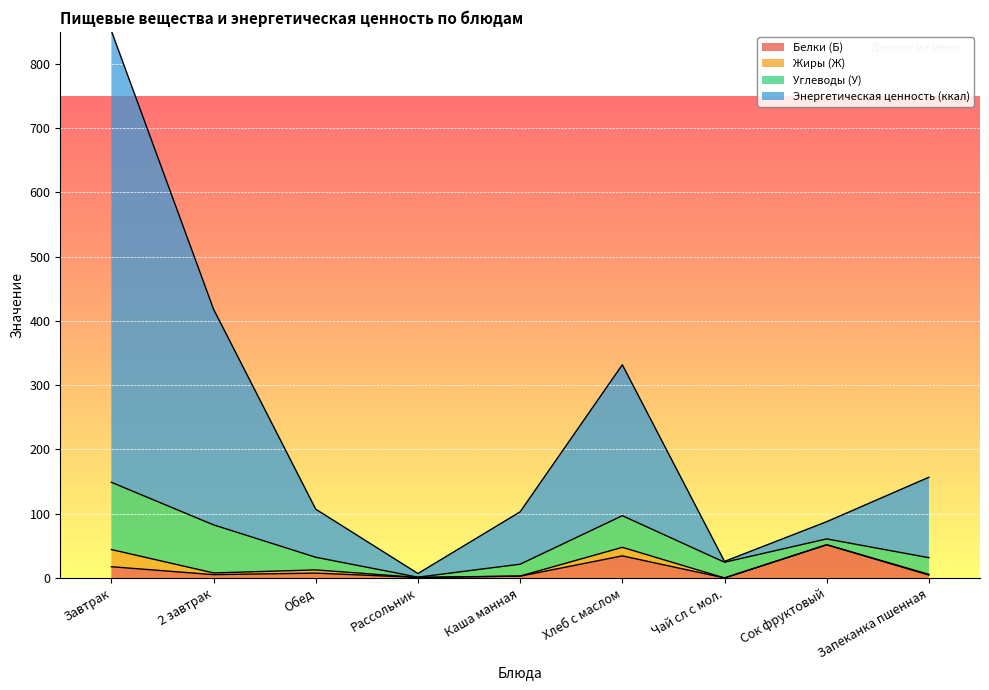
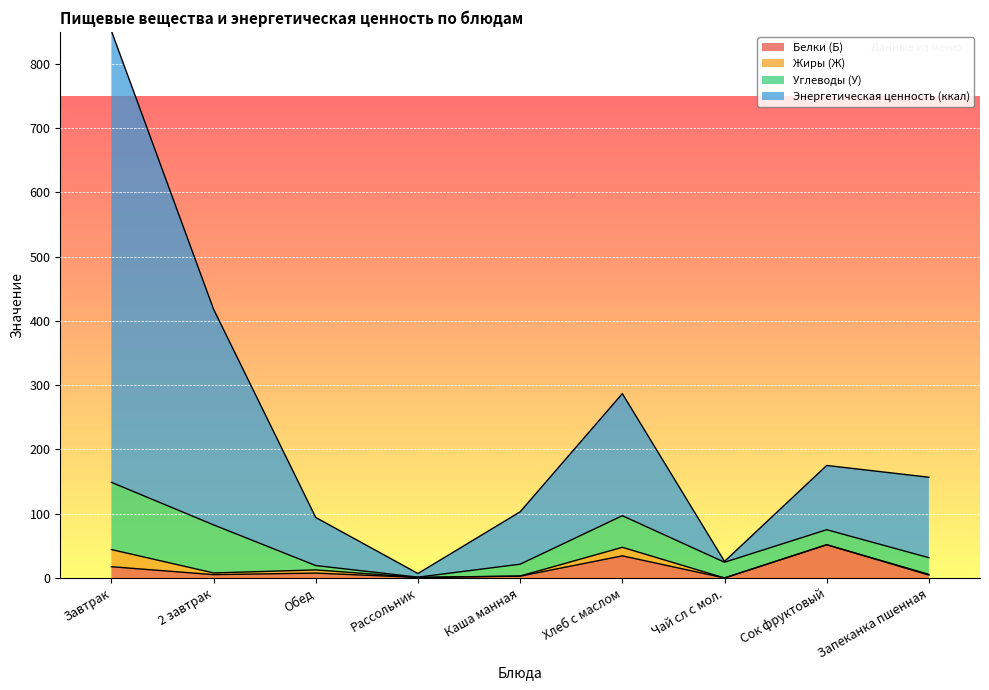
  {
    "Белки (Б)": {
      "Завтрак": 20,
      "Обед": 10,
      "Хлеб с маслом": 30
    },
    "Жиры (Ж)": {
      "Завтрак": 30,
      "Обед": 0,
      "Хлеб с маслом": 10
    },
    "Углеводы (У)": {
      "Завтрак": 100,
      "2 завтрак": 70,
-     "Обед": 20,
+     "Обед": 10,
      "Каша манная": 20,
      "Хлеб с маслом": 50,
-     "Сок фруктовый": 10,
+     "Сок фруктовый": 20,
      "Запеканка пшенная": 30
    },
    "Энергетическая ценность (ккал)": {
      "Завтрак": 700,
      "2 завтрак": 340,
      "Обед": 70,
      "Рассольник": 10,
      "Каша манная": 80,
-     "Хлеб с маслом": 230,
-     "Сок фруктовый": 30,
+     "Хлеб с маслом": 190,
+     "Сок фруктовый": 100,
      "Запеканка пшенная": 130
    }
  }
